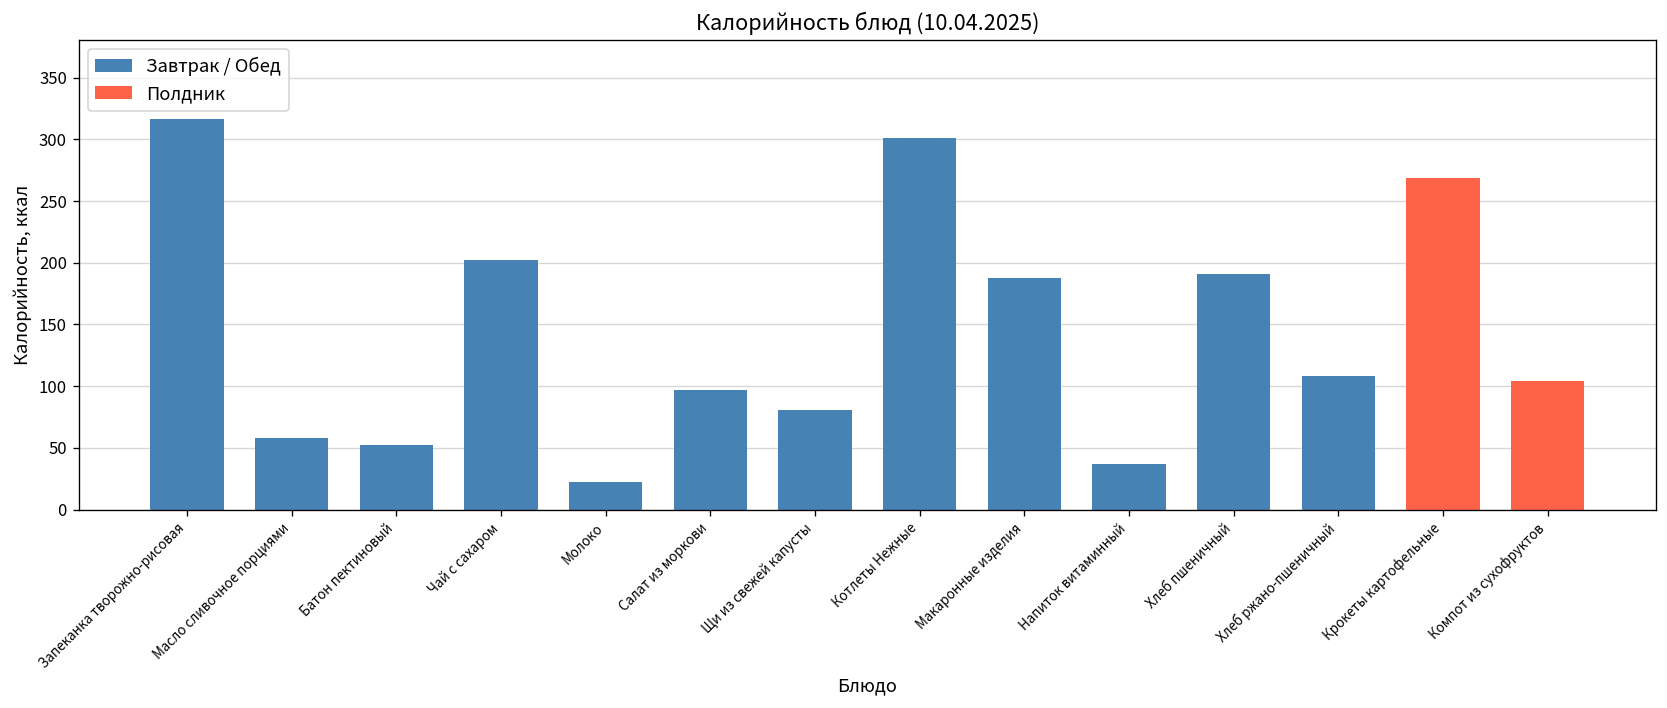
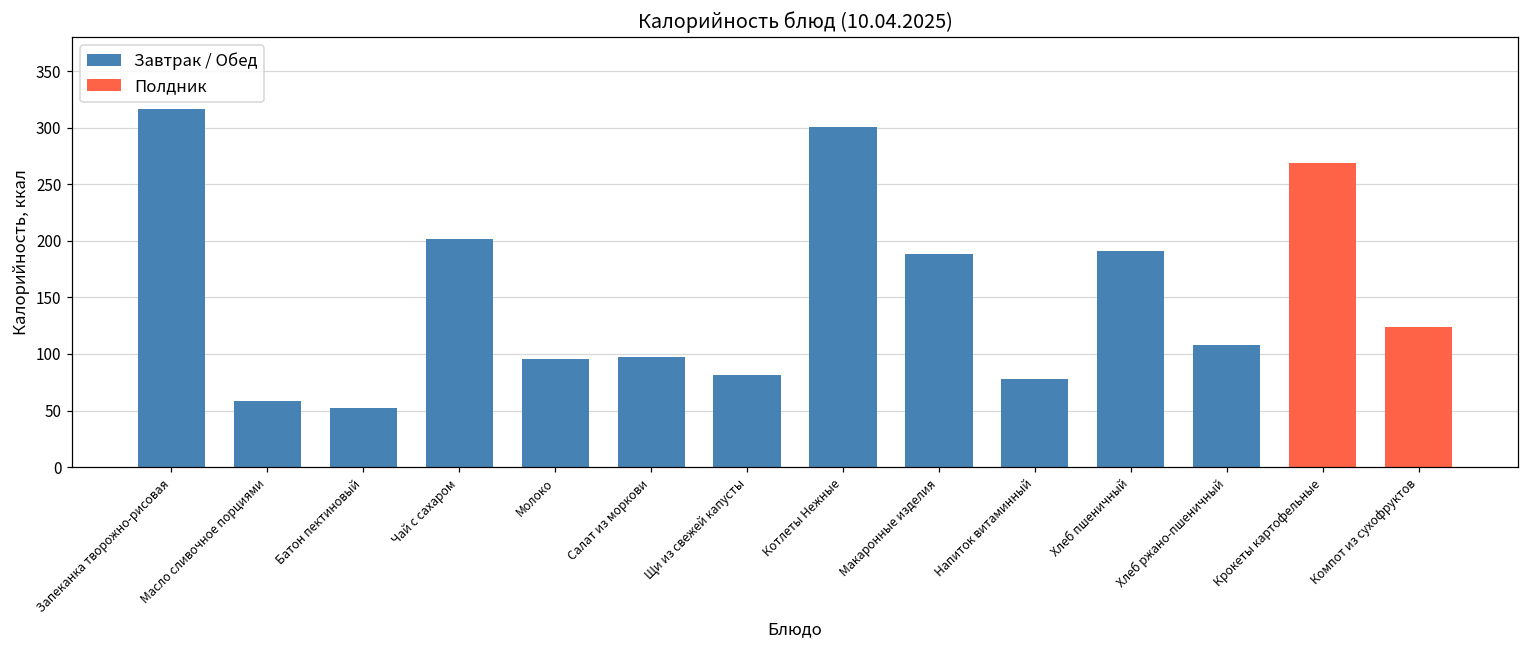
  {
    "Запеканка творожно-рисовая": 317,
    "Масло сливочное порциями": 58,
    "Батон пектиновый": 52,
    "Чай с сахаром": 202,
-   "Молоко": 22,
+   "Молоко": 96,
    "Салат из моркови": 97,
    "Щи из свежей капусты": 81,
    "Котлеты Нежные": 301,
    "Макаронные изделия": 188,
-   "Напиток витаминный": 37,
+   "Напиток витаминный": 78,
    "Хлеб пшеничный": 191,
    "Хлеб ржано-пшеничный": 108,
    "Крокеты картофельные": 269,
-   "Компот из сухофруктов": 104
+   "Компот из сухофруктов": 124
  }
